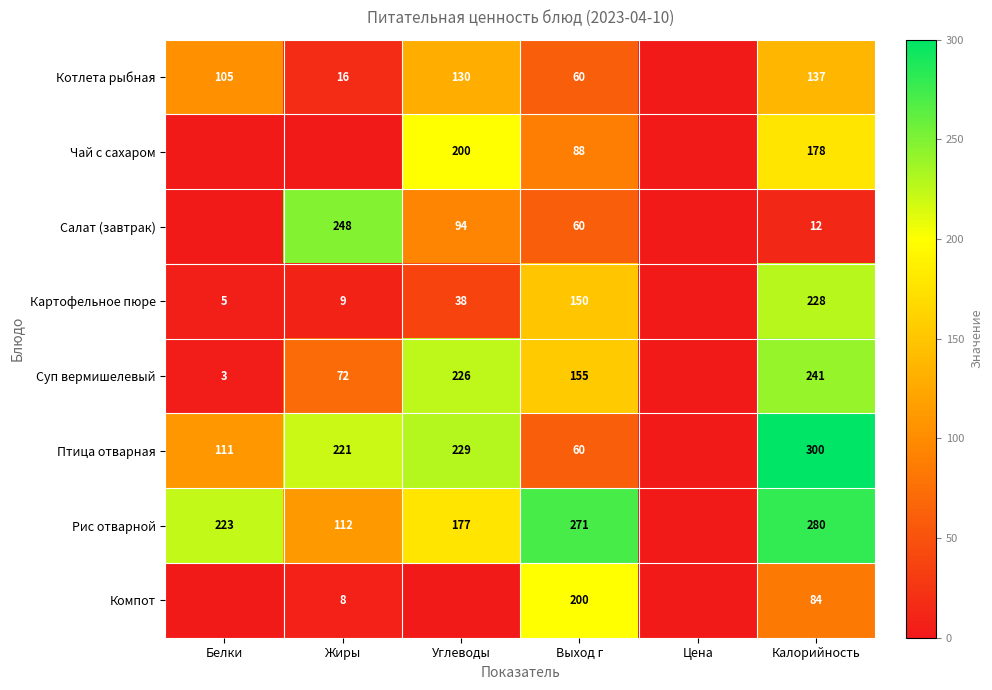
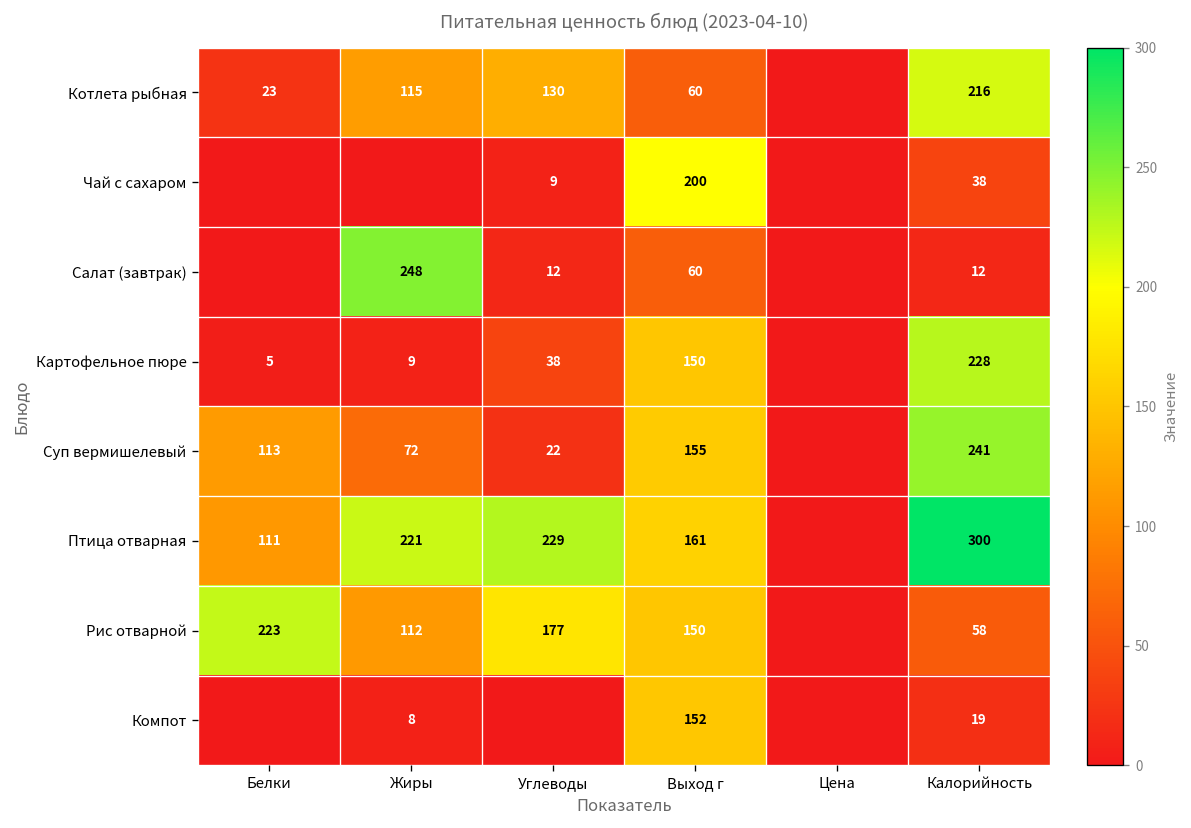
  {
    "Котлета рыбная": {
-     "Белки": 105,
-     "Жиры": 16,
+     "Белки": 23,
+     "Жиры": 115,
      "Углеводы": 130,
      "Выход г": 60,
-     "Калорийность": 137
+     "Калорийность": 216
    },
    "Чай с сахаром": {
-     "Углеводы": 200,
-     "Выход г": 88,
-     "Калорийность": 178
+     "Углеводы": 9,
+     "Выход г": 200,
+     "Калорийность": 38
    },
    "Салат (завтрак)": {
      "Жиры": 248,
-     "Углеводы": 94,
+     "Углеводы": 12,
      "Выход г": 60,
      "Калорийность": 12
    },
    "Картофельное пюре": {
      "Белки": 5,
      "Жиры": 9,
      "Углеводы": 38,
      "Выход г": 150,
      "Калорийность": 228
    },
    "Суп вермишелевый": {
-     "Белки": 3,
+     "Белки": 113,
      "Жиры": 72,
-     "Углеводы": 226,
+     "Углеводы": 22,
      "Выход г": 155,
      "Калорийность": 241
    },
    "Птица отварная": {
      "Белки": 111,
      "Жиры": 221,
      "Углеводы": 229,
-     "Выход г": 60,
+     "Выход г": 161,
      "Калорийность": 300
    },
    "Рис отварной": {
      "Белки": 223,
      "Жиры": 112,
      "Углеводы": 177,
-     "Выход г": 271,
-     "Калорийность": 280
+     "Выход г": 150,
+     "Калорийность": 58
    },
    "Компот": {
      "Жиры": 8,
-     "Выход г": 200,
-     "Калорийность": 84
+     "Выход г": 152,
+     "Калорийность": 19
    }
  }
